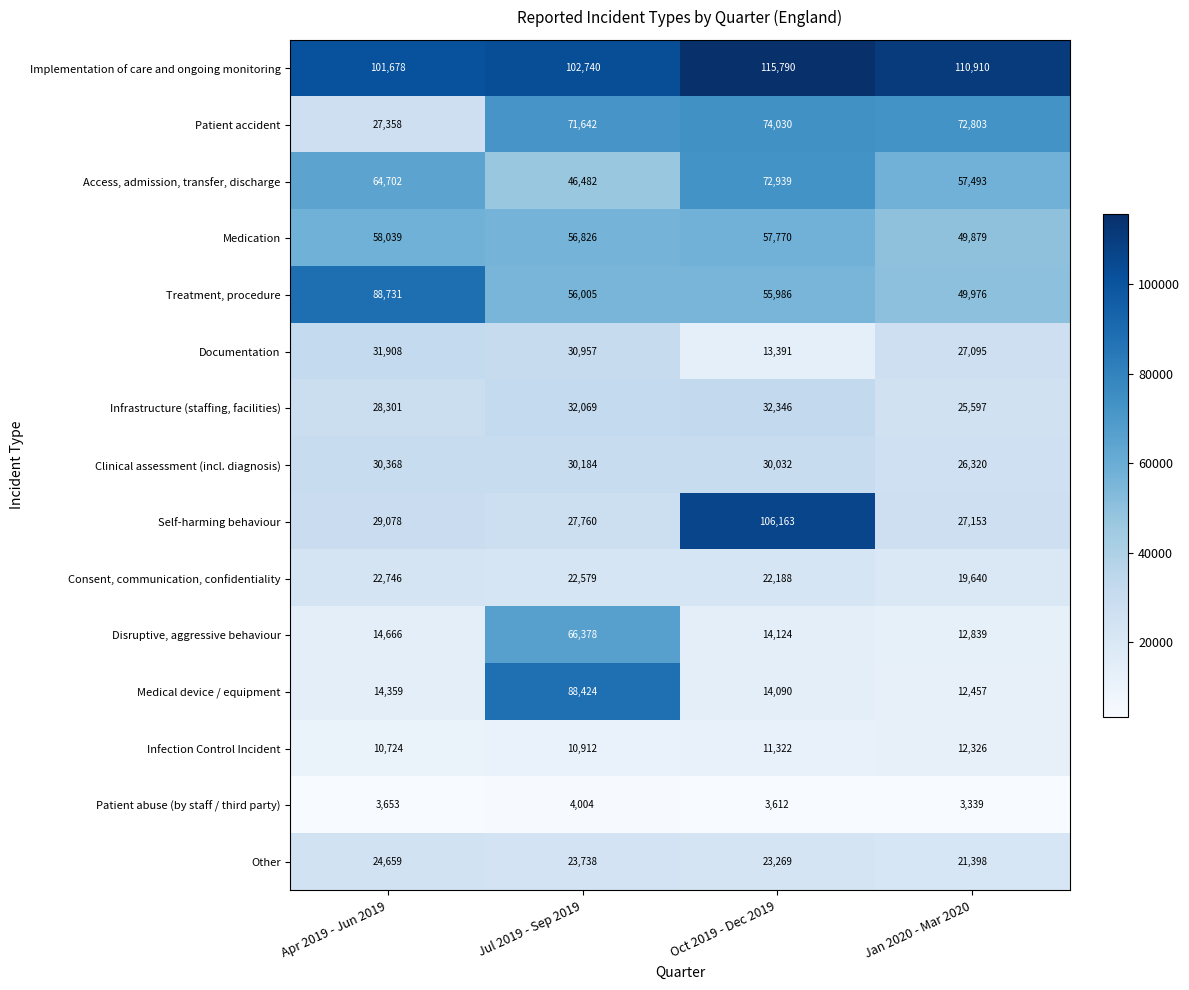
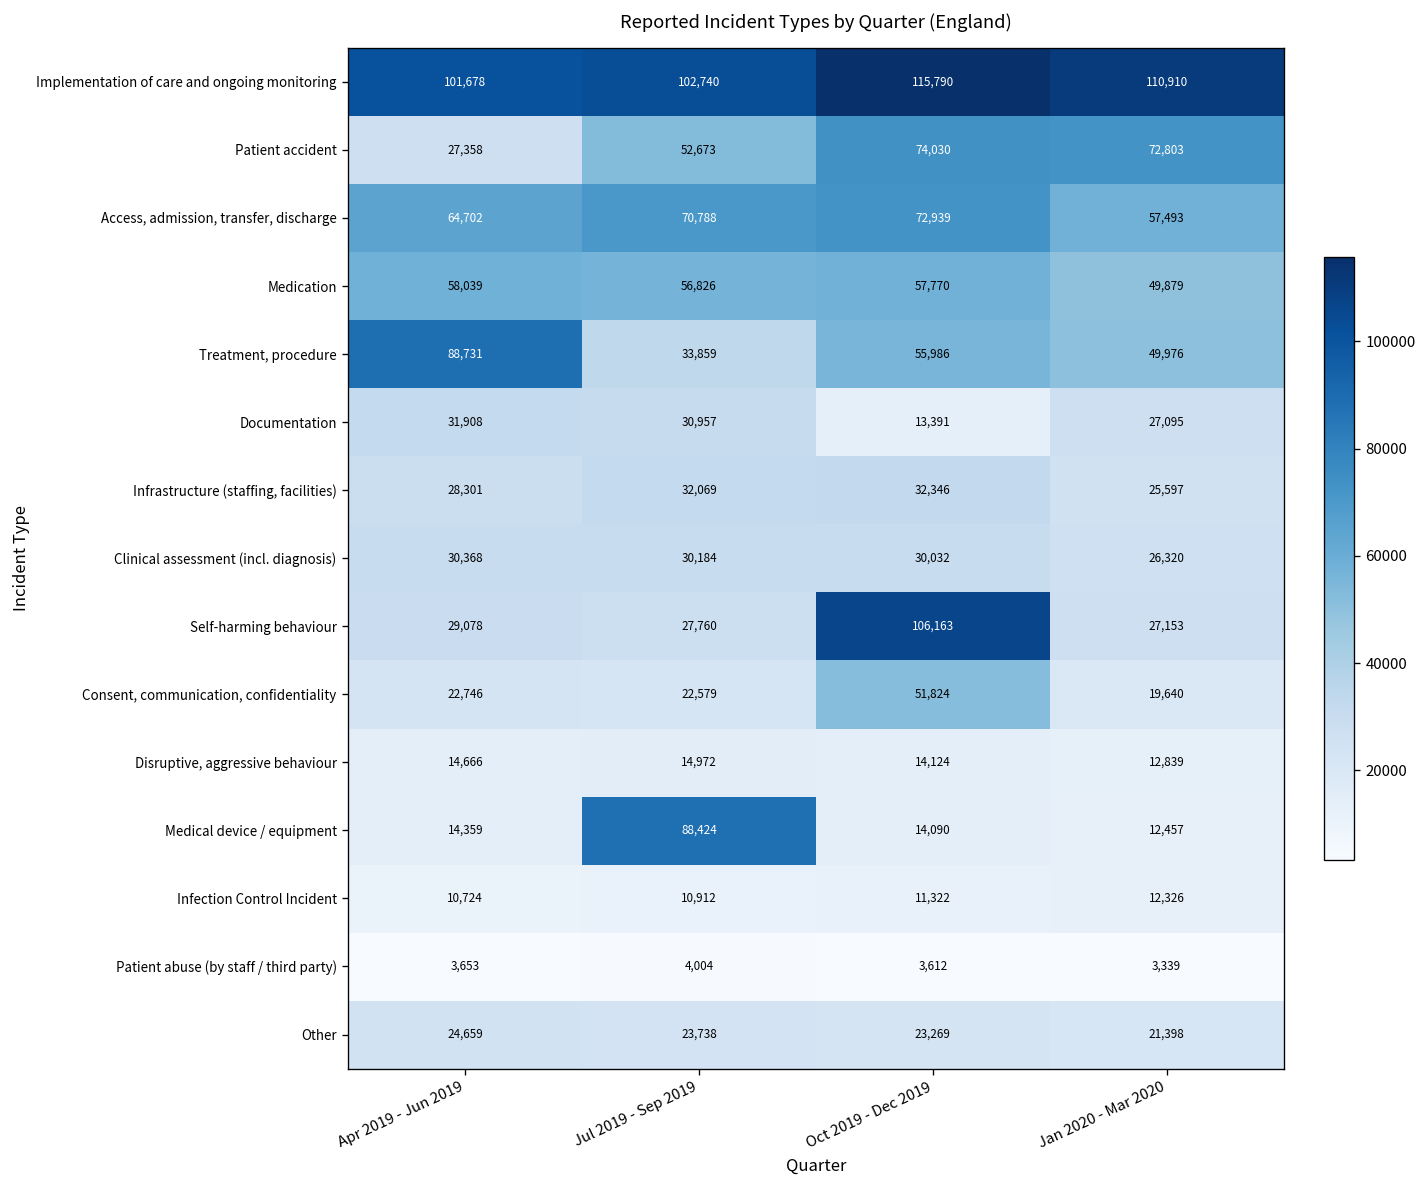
  {
    "Implementation of care and ongoing monitoring": {
      "Apr 2019 - Jun 2019": "101,678",
      "Jul 2019 - Sep 2019": "102,740",
      "Oct 2019 - Dec 2019": "115,790",
      "Jan 2020 - Mar 2020": "110,910"
    },
    "Patient accident": {
      "Apr 2019 - Jun 2019": "27,358",
-     "Jul 2019 - Sep 2019": "71,642",
+     "Jul 2019 - Sep 2019": "52,673",
      "Oct 2019 - Dec 2019": "74,030",
      "Jan 2020 - Mar 2020": "72,803"
    },
    "Access, admission, transfer, discharge": {
      "Apr 2019 - Jun 2019": "64,702",
-     "Jul 2019 - Sep 2019": "46,482",
+     "Jul 2019 - Sep 2019": "70,788",
      "Oct 2019 - Dec 2019": "72,939",
      "Jan 2020 - Mar 2020": "57,493"
    },
    "Medication": {
      "Apr 2019 - Jun 2019": "58,039",
      "Jul 2019 - Sep 2019": "56,826",
      "Oct 2019 - Dec 2019": "57,770",
      "Jan 2020 - Mar 2020": "49,879"
    },
    "Treatment, procedure": {
      "Apr 2019 - Jun 2019": "88,731",
-     "Jul 2019 - Sep 2019": "56,005",
+     "Jul 2019 - Sep 2019": "33,859",
      "Oct 2019 - Dec 2019": "55,986",
      "Jan 2020 - Mar 2020": "49,976"
    },
    "Documentation": {
      "Apr 2019 - Jun 2019": "31,908",
      "Jul 2019 - Sep 2019": "30,957",
      "Oct 2019 - Dec 2019": "13,391",
      "Jan 2020 - Mar 2020": "27,095"
    },
    "Infrastructure (staffing, facilities)": {
      "Apr 2019 - Jun 2019": "28,301",
      "Jul 2019 - Sep 2019": "32,069",
      "Oct 2019 - Dec 2019": "32,346",
      "Jan 2020 - Mar 2020": "25,597"
    },
    "Clinical assessment (incl. diagnosis)": {
      "Apr 2019 - Jun 2019": "30,368",
      "Jul 2019 - Sep 2019": "30,184",
      "Oct 2019 - Dec 2019": "30,032",
      "Jan 2020 - Mar 2020": "26,320"
    },
    "Self-harming behaviour": {
      "Apr 2019 - Jun 2019": "29,078",
      "Jul 2019 - Sep 2019": "27,760",
      "Oct 2019 - Dec 2019": "106,163",
      "Jan 2020 - Mar 2020": "27,153"
    },
    "Consent, communication, confidentiality": {
      "Apr 2019 - Jun 2019": "22,746",
      "Jul 2019 - Sep 2019": "22,579",
-     "Oct 2019 - Dec 2019": "22,188",
+     "Oct 2019 - Dec 2019": "51,824",
      "Jan 2020 - Mar 2020": "19,640"
    },
    "Disruptive, aggressive behaviour": {
      "Apr 2019 - Jun 2019": "14,666",
-     "Jul 2019 - Sep 2019": "66,378",
+     "Jul 2019 - Sep 2019": "14,972",
      "Oct 2019 - Dec 2019": "14,124",
      "Jan 2020 - Mar 2020": "12,839"
    },
    "Medical device / equipment": {
      "Apr 2019 - Jun 2019": "14,359",
      "Jul 2019 - Sep 2019": "88,424",
      "Oct 2019 - Dec 2019": "14,090",
      "Jan 2020 - Mar 2020": "12,457"
    },
    "Infection Control Incident": {
      "Apr 2019 - Jun 2019": "10,724",
      "Jul 2019 - Sep 2019": "10,912",
      "Oct 2019 - Dec 2019": "11,322",
      "Jan 2020 - Mar 2020": "12,326"
    },
    "Patient abuse (by staff / third party)": {
      "Apr 2019 - Jun 2019": "3,653",
      "Jul 2019 - Sep 2019": "4,004",
      "Oct 2019 - Dec 2019": "3,612",
      "Jan 2020 - Mar 2020": "3,339"
    },
    "Other": {
      "Apr 2019 - Jun 2019": "24,659",
      "Jul 2019 - Sep 2019": "23,738",
      "Oct 2019 - Dec 2019": "23,269",
      "Jan 2020 - Mar 2020": "21,398"
    }
  }
